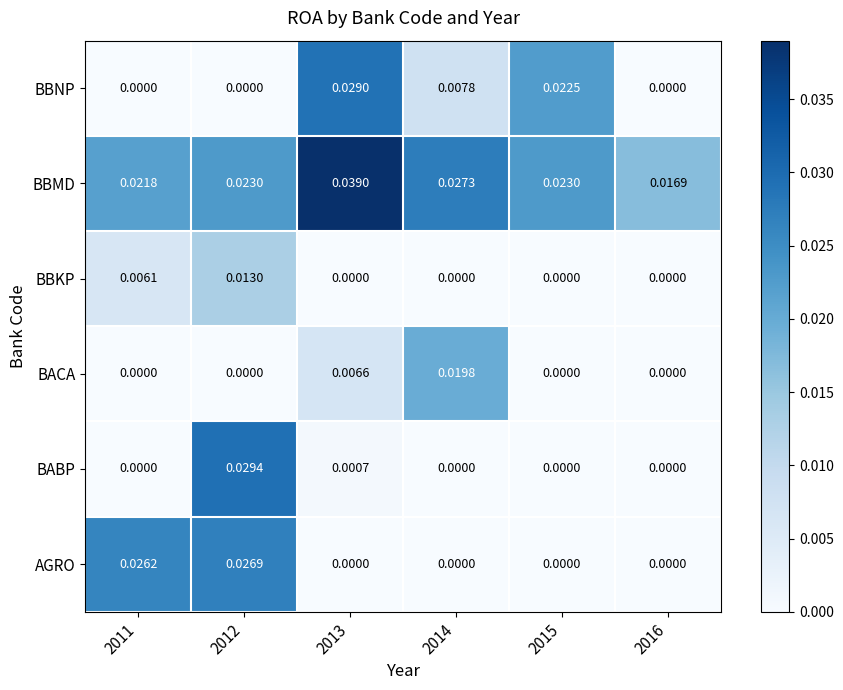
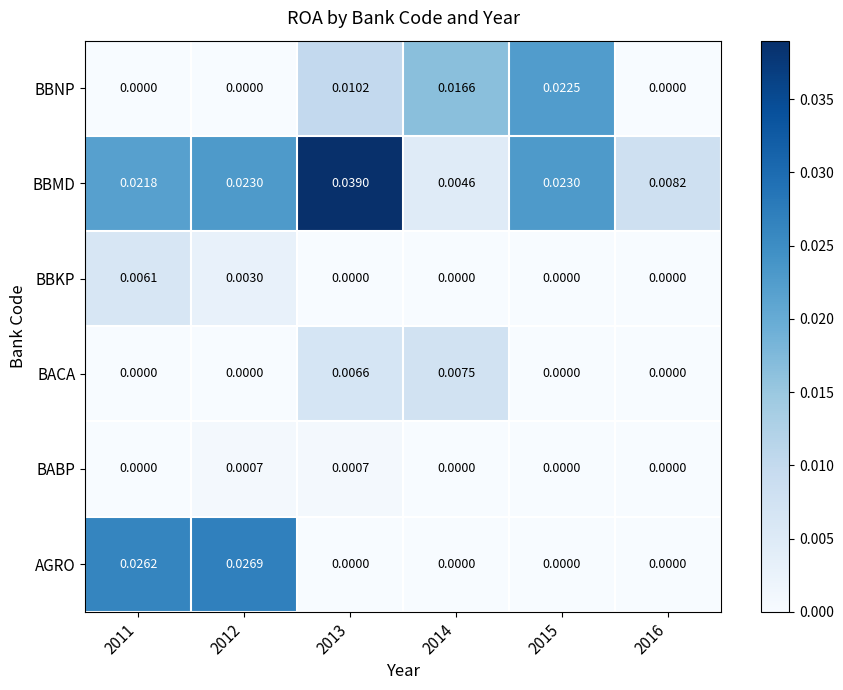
  {
    "BBNP": {
      "2011": 0.0000,
      "2012": 0.0000,
-     "2013": 0.0290,
-     "2014": 0.0078,
+     "2013": 0.0102,
+     "2014": 0.0166,
      "2015": 0.0225,
      "2016": 0.0000
    },
    "BBMD": {
      "2011": 0.0218,
      "2012": 0.0230,
      "2013": 0.0390,
-     "2014": 0.0273,
+     "2014": 0.0046,
      "2015": 0.0230,
-     "2016": 0.0169
+     "2016": 0.0082
    },
    "BBKP": {
      "2011": 0.0061,
-     "2012": 0.0130,
+     "2012": 0.0030,
      "2013": 0.0000,
      "2014": 0.0000,
      "2015": 0.0000,
      "2016": 0.0000
    },
    "BACA": {
      "2011": 0.0000,
      "2012": 0.0000,
      "2013": 0.0066,
-     "2014": 0.0198,
+     "2014": 0.0075,
      "2015": 0.0000,
      "2016": 0.0000
    },
    "BABP": {
      "2011": 0.0000,
-     "2012": 0.0294,
+     "2012": 0.0007,
      "2013": 0.0007,
      "2014": 0.0000,
      "2015": 0.0000,
      "2016": 0.0000
    },
    "AGRO": {
      "2011": 0.0262,
      "2012": 0.0269,
      "2013": 0.0000,
      "2014": 0.0000,
      "2015": 0.0000,
      "2016": 0.0000
    }
  }
